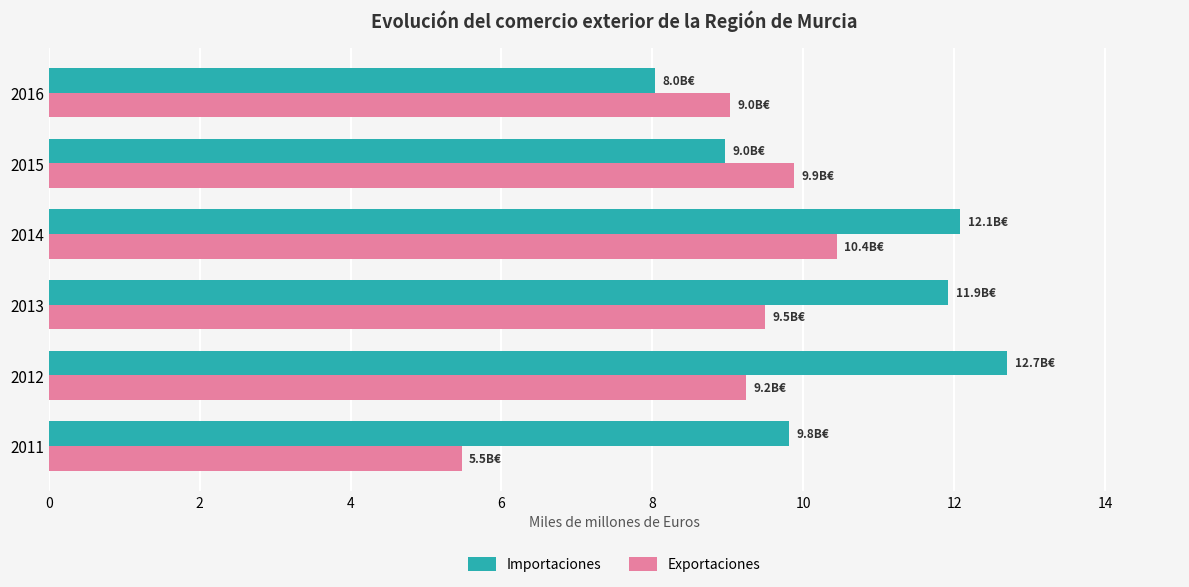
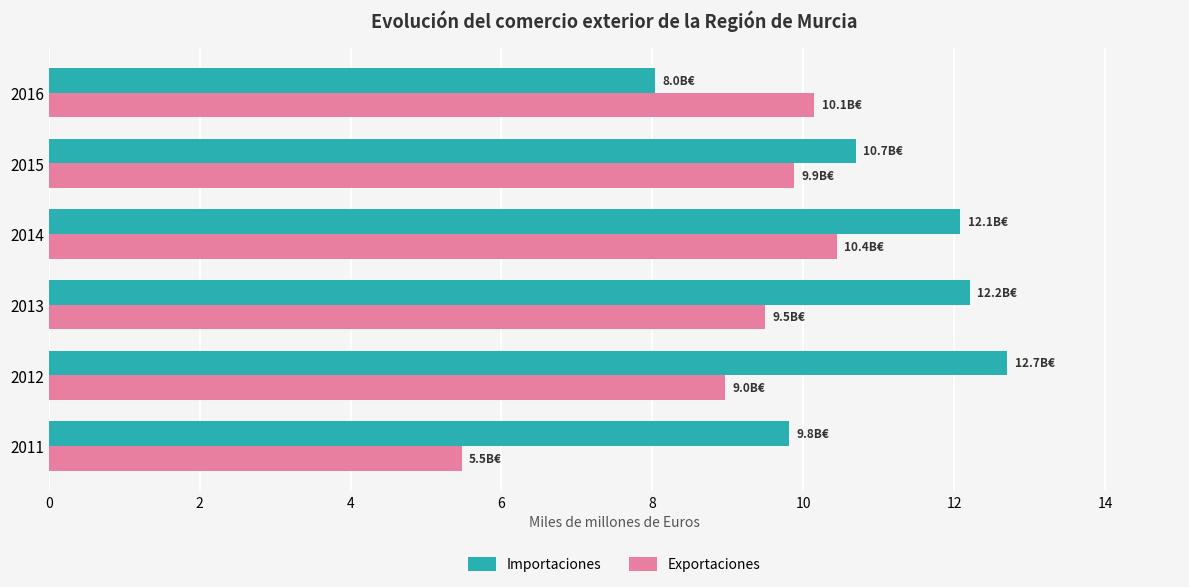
  {
    "Importaciones": {
      "2016": "8.0B€",
-     "2015": "9.0B€",
+     "2015": "10.7B€",
      "2014": "12.1B€",
-     "2013": "11.9B€",
+     "2013": "12.2B€",
      "2012": "12.7B€",
      "2011": "9.8B€"
    },
    "Exportaciones": {
-     "2016": "9.0B€",
+     "2016": "10.1B€",
      "2015": "9.9B€",
      "2014": "10.4B€",
      "2013": "9.5B€",
-     "2012": "9.2B€",
+     "2012": "9.0B€",
      "2011": "5.5B€"
    }
  }
